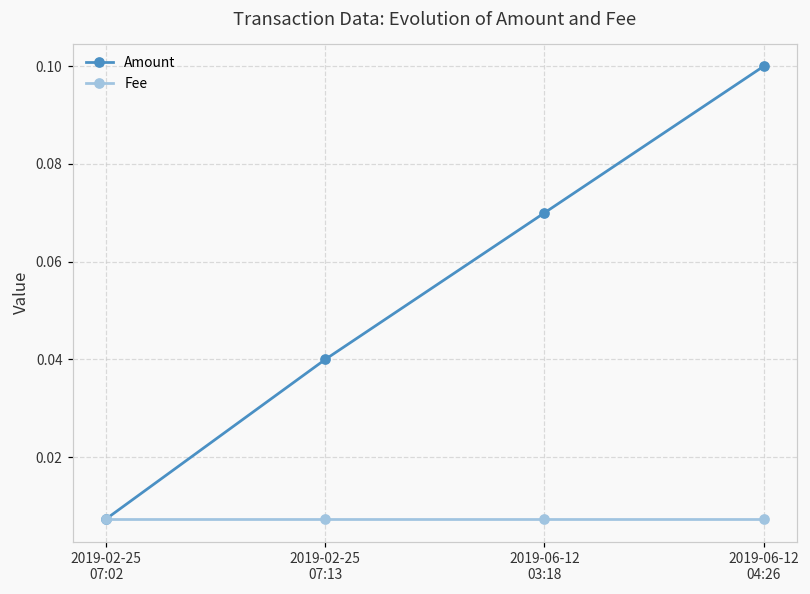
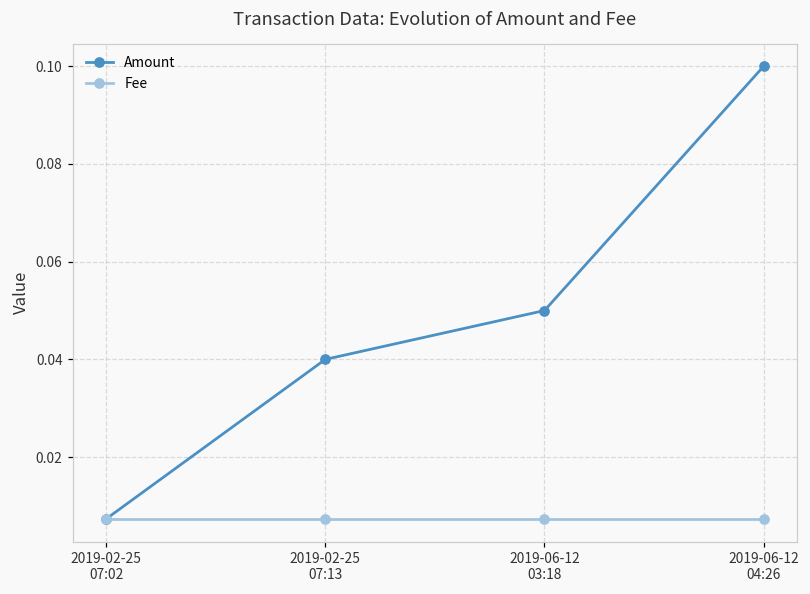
  {
    "Amount": {
      "2019-02-25 07:13": 0.04,
-     "2019-06-12 03:18": 0.07,
+     "2019-06-12 03:18": 0.05,
      "2019-06-12 04:26": 0.10
    },
    "Fee": {
      "2019-02-25 07:13": 0.007,
      "2019-06-12 03:18": 0.007,
      "2019-06-12 04:26": 0.007
    }
  }
